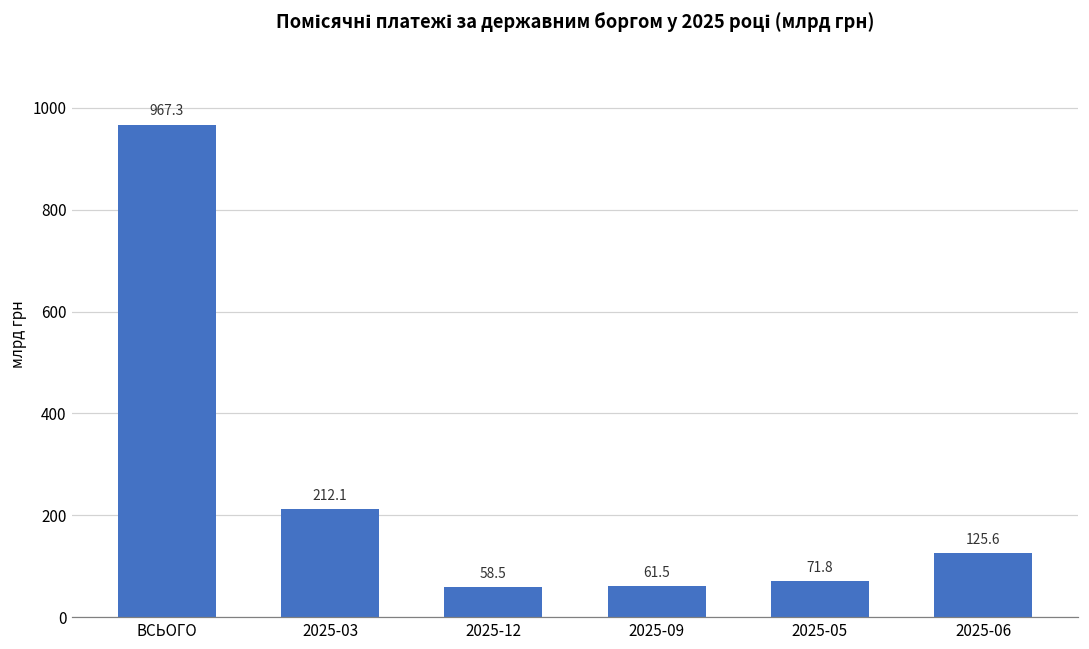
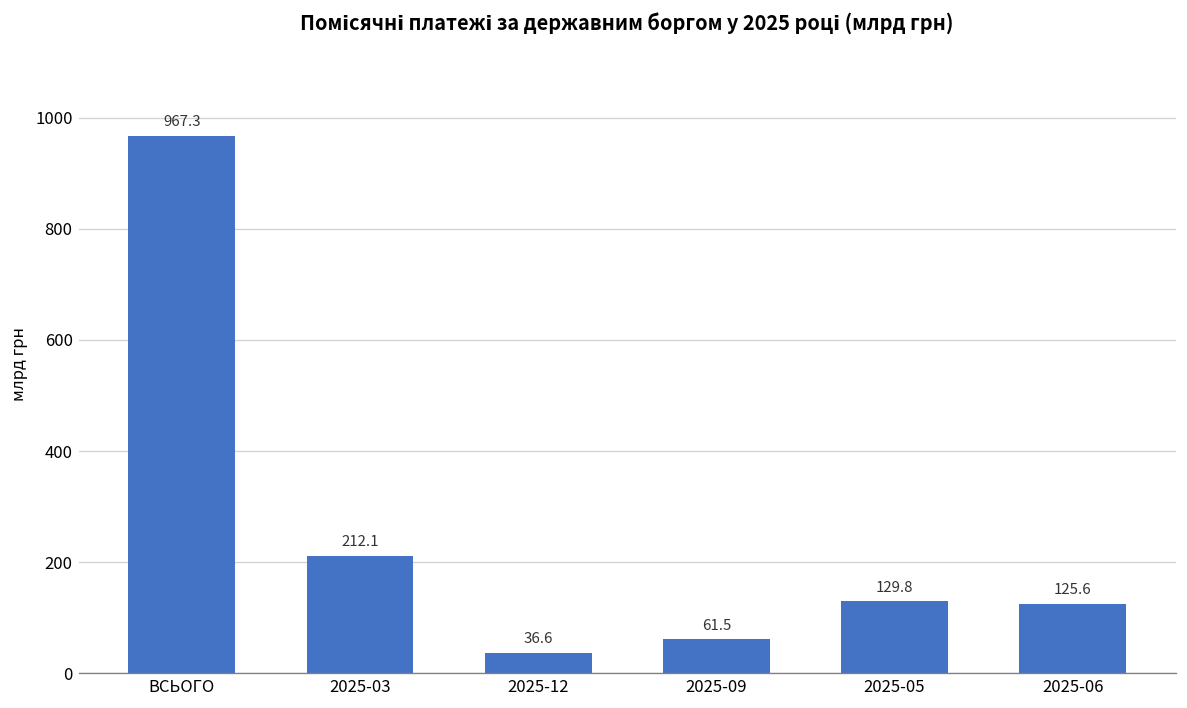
  {
    "ВСЬОГО": 967.3,
    "2025-03": 212.1,
-   "2025-12": 58.5,
+   "2025-12": 36.6,
    "2025-09": 61.5,
-   "2025-05": 71.8,
+   "2025-05": 129.8,
    "2025-06": 125.6
  }
